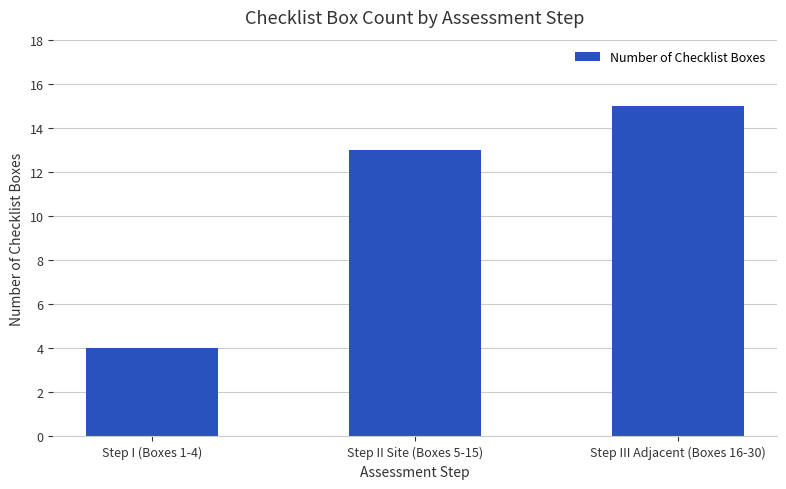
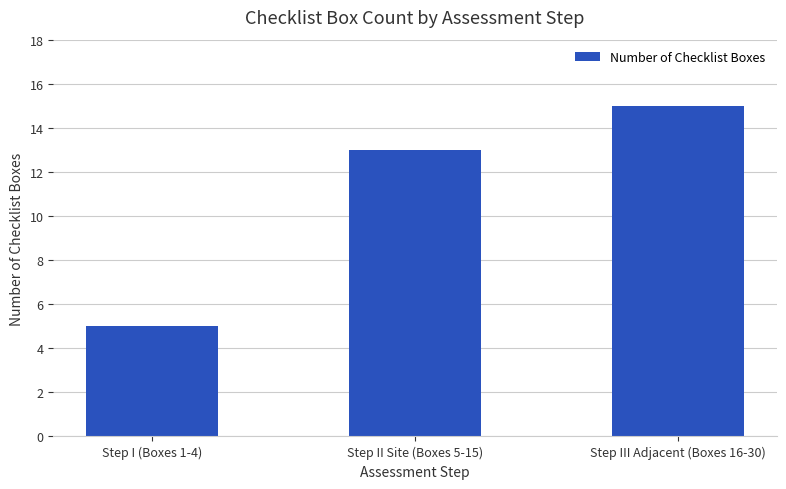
  {
-   "Step I (Boxes 1-4)": 4,
+   "Step I (Boxes 1-4)": 5,
    "Step II Site (Boxes 5-15)": 13,
    "Step III Adjacent (Boxes 16-30)": 15
  }
